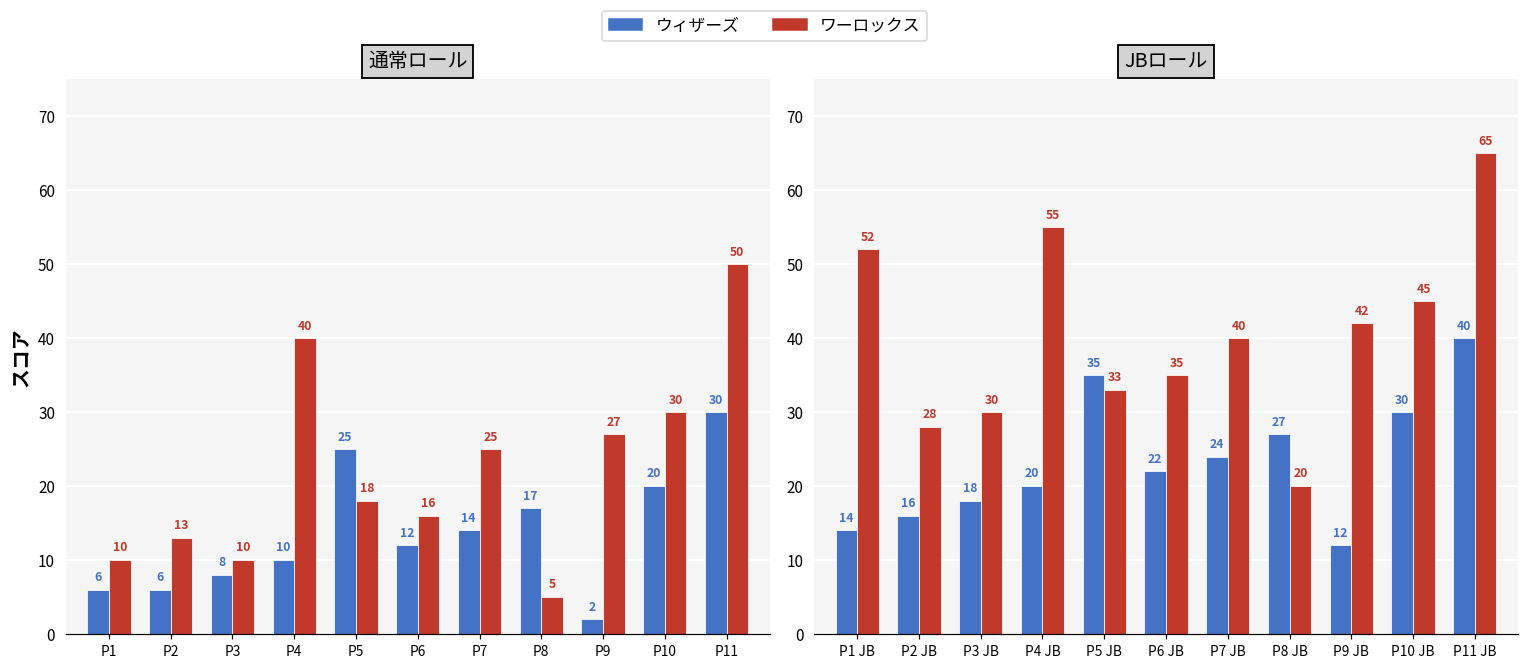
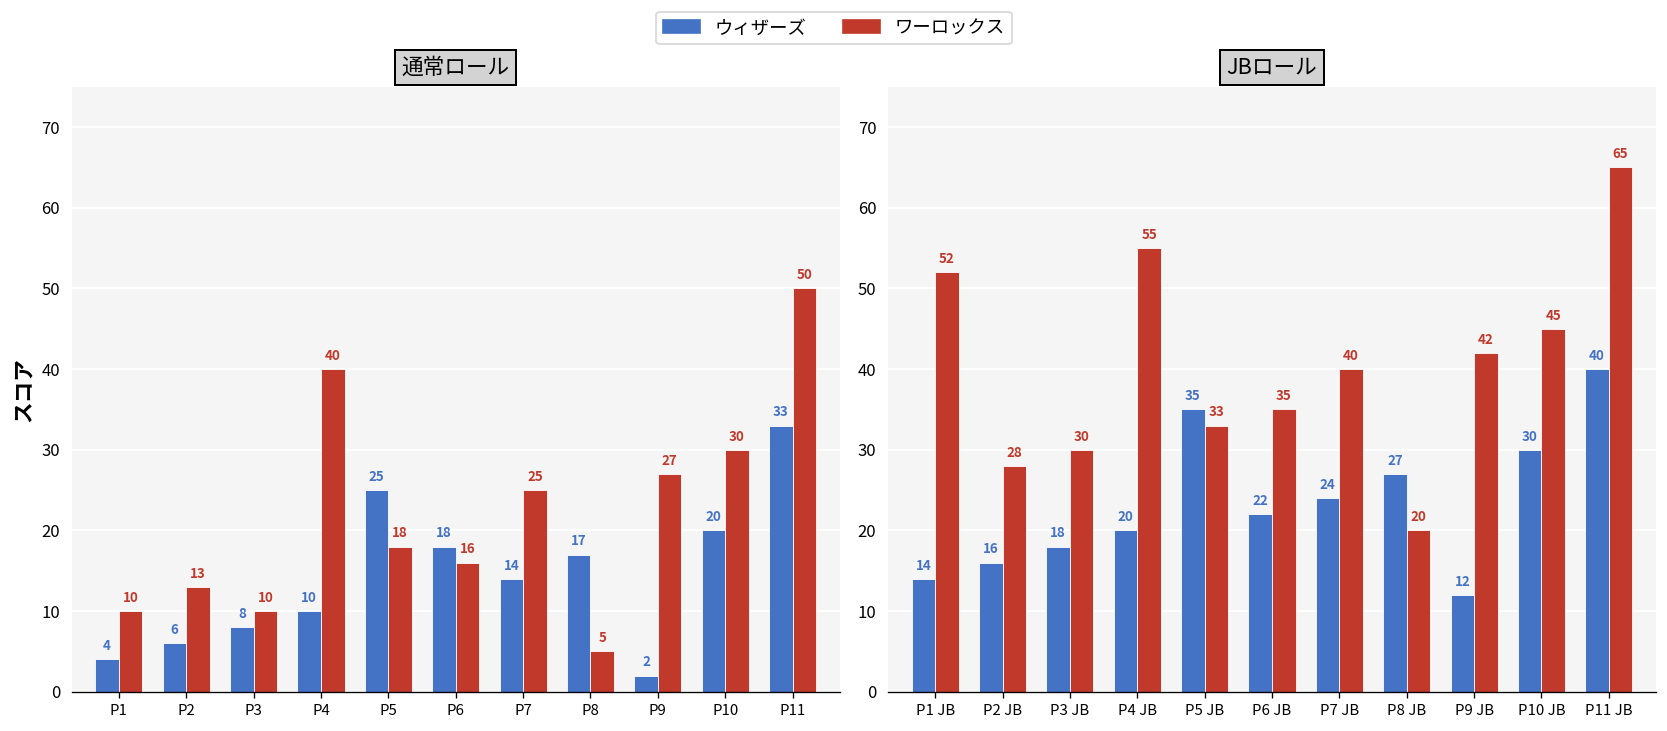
  {
    "通常ロール": {
      "ウィザーズ": {
-       "P1": 6,
+       "P1": 4,
        "P2": 6,
        "P3": 8,
        "P4": 10,
        "P5": 25,
-       "P6": 12,
+       "P6": 18,
        "P7": 14,
        "P8": 17,
        "P9": 2,
        "P10": 20,
-       "P11": 30
+       "P11": 33
      },
      "ワーロックス": {
        "P1": 10,
        "P2": 13,
        "P3": 10,
        "P4": 40,
        "P5": 18,
        "P6": 16,
        "P7": 25,
        "P8": 5,
        "P9": 27,
        "P10": 30,
        "P11": 50
      }
    },
    "JBロール": {
      "ウィザーズ": {
        "P1 JB": 14,
        "P2 JB": 16,
        "P3 JB": 18,
        "P4 JB": 20,
        "P5 JB": 35,
        "P6 JB": 22,
        "P7 JB": 24,
        "P8 JB": 27,
        "P9 JB": 12,
        "P10 JB": 30,
        "P11 JB": 40
      },
      "ワーロックス": {
        "P1 JB": 52,
        "P2 JB": 28,
        "P3 JB": 30,
        "P4 JB": 55,
        "P5 JB": 33,
        "P6 JB": 35,
        "P7 JB": 40,
        "P8 JB": 20,
        "P9 JB": 42,
        "P10 JB": 45,
        "P11 JB": 65
      }
    }
  }
